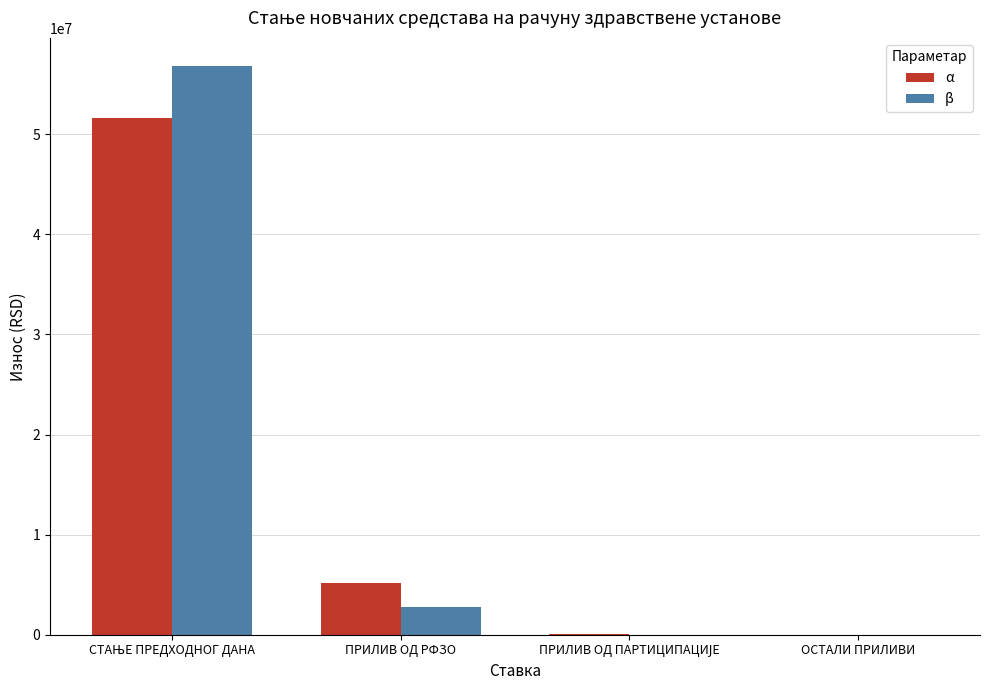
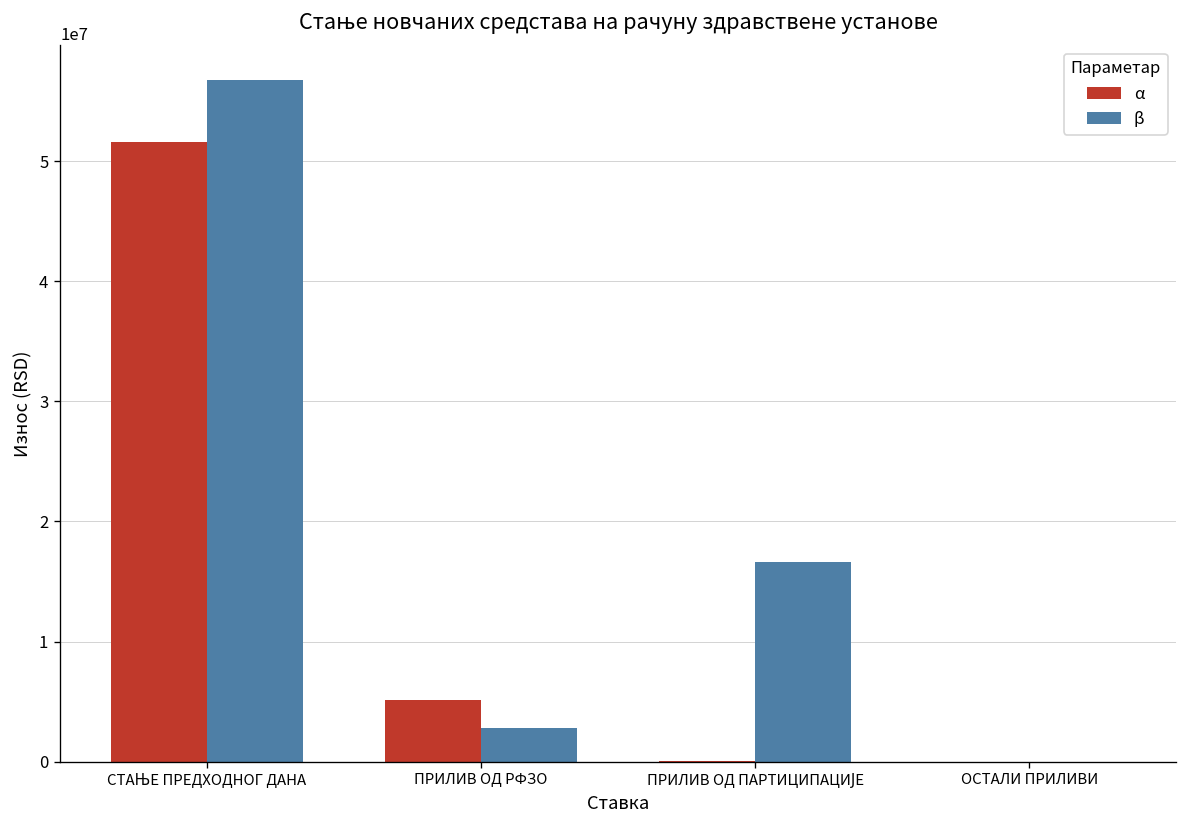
  {
    "α": {
      "СТАЊЕ ПРЕДХОДНОГ ДАНА": 51600000,
      "ПРИЛИВ ОД РФЗО": 5100000,
      "ОСТАЛИ ПРИЛИВИ": 0
    },
    "β": {
      "СТАЊЕ ПРЕДХОДНОГ ДАНА": 56800000,
      "ПРИЛИВ ОД РФЗО": 2800000,
-     "ПРИЛИВ ОД ПАРТИЦИПАЦИЈЕ": 0,
+     "ПРИЛИВ ОД ПАРТИЦИПАЦИЈЕ": 16600000,
      "ОСТАЛИ ПРИЛИВИ": 0
    }
  }
